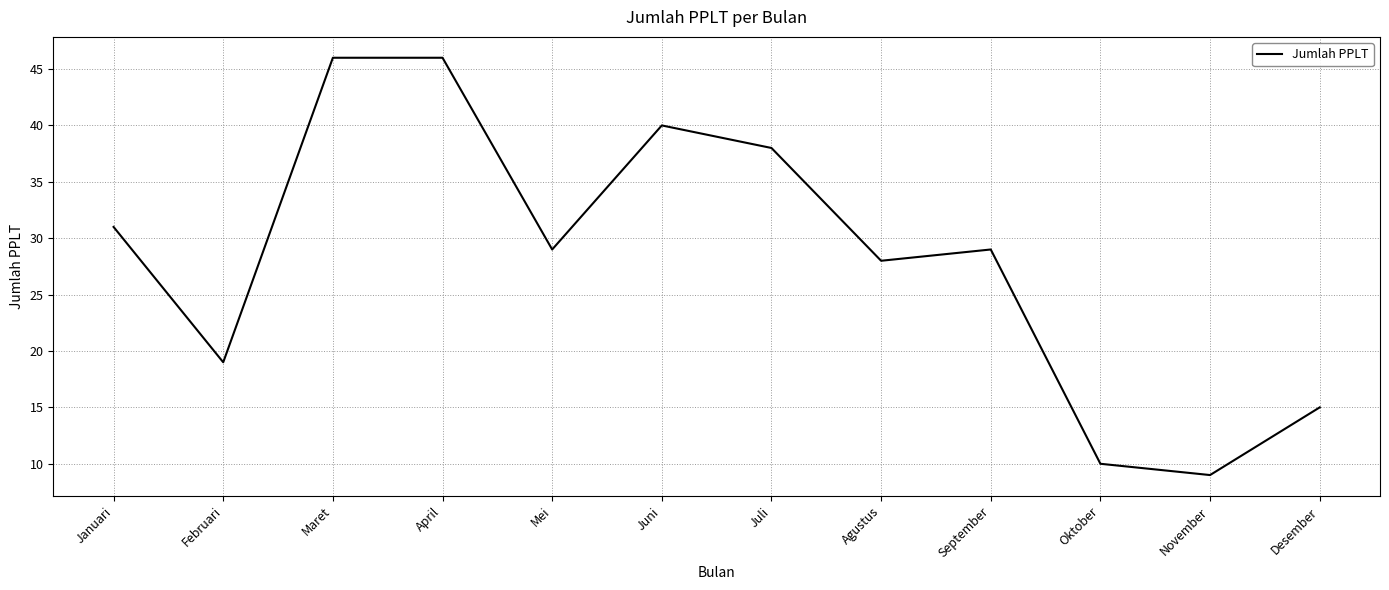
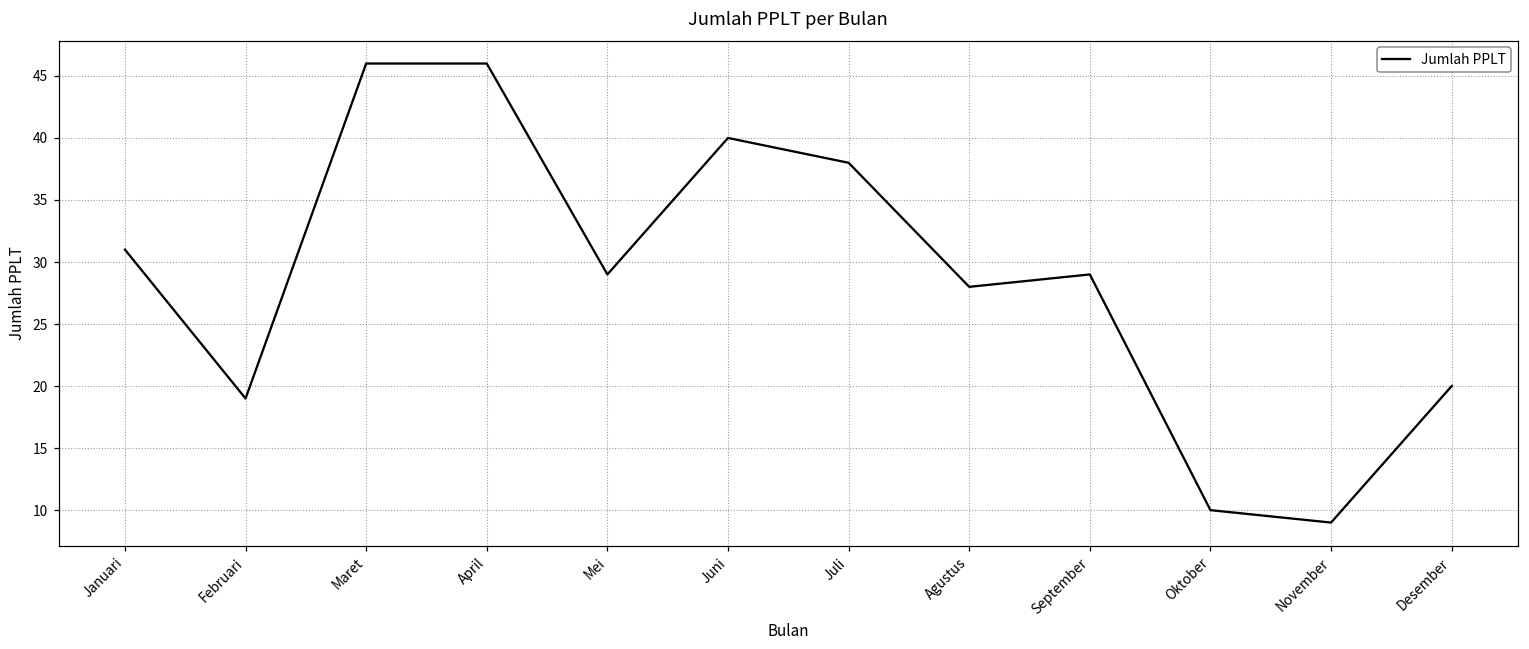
  {
    "Januari": 31,
    "Februari": 19,
    "Maret": 46,
    "April": 46,
    "Mei": 29,
    "Juni": 40,
    "Juli": 38,
    "Agustus": 28,
    "September": 29,
    "Oktober": 10,
    "November": 9,
-   "Desember": 15
+   "Desember": 20
  }
